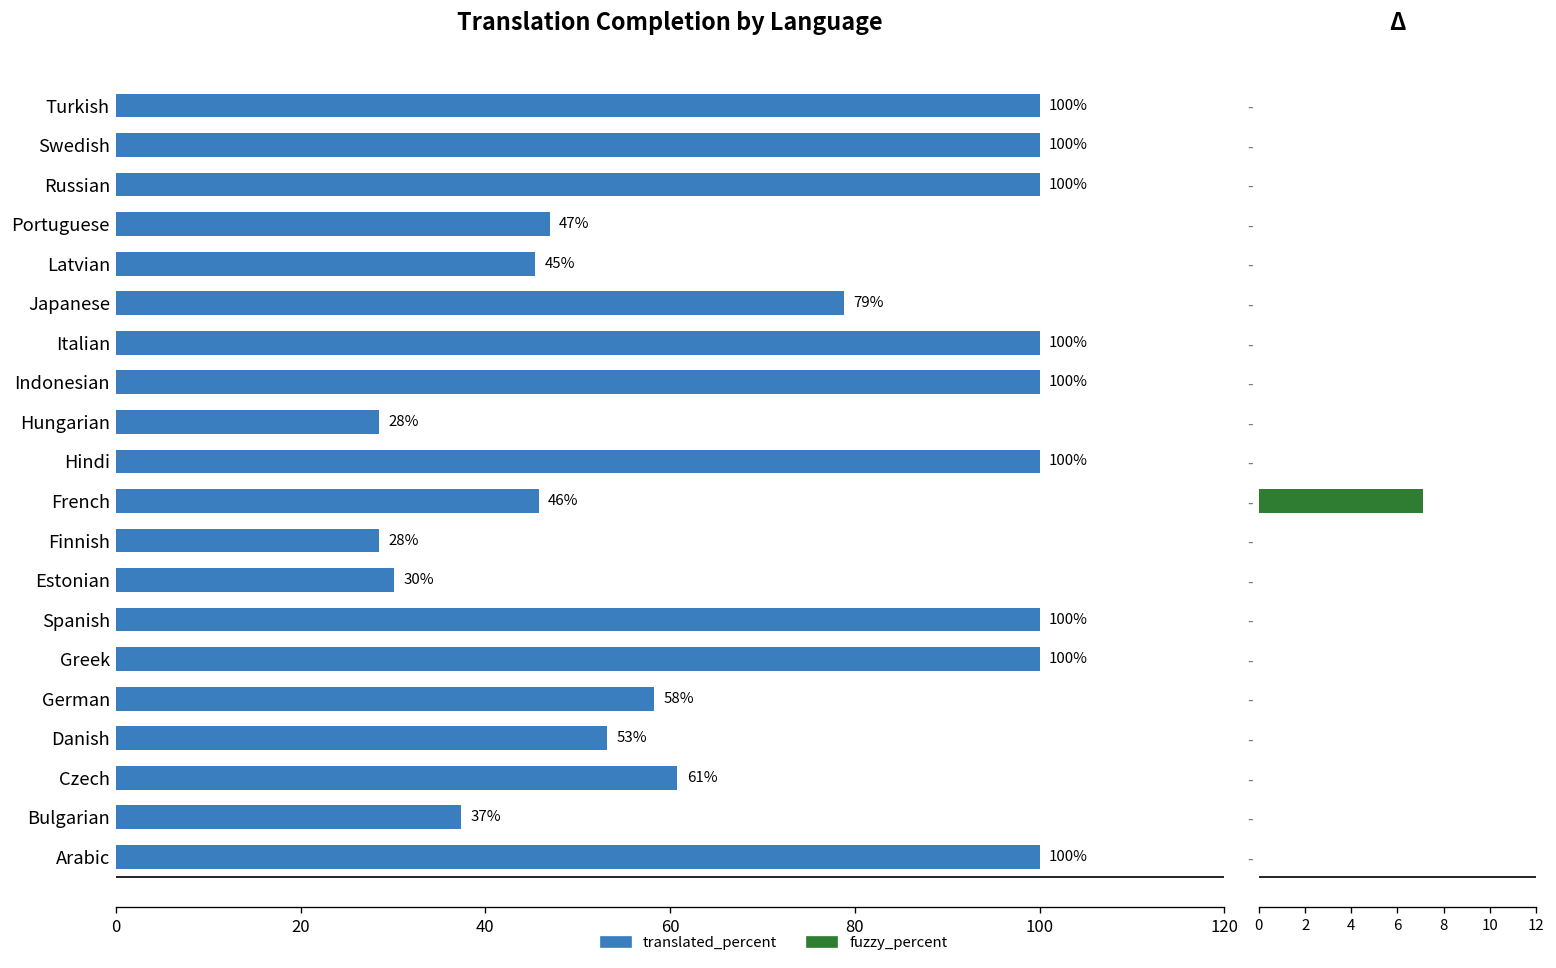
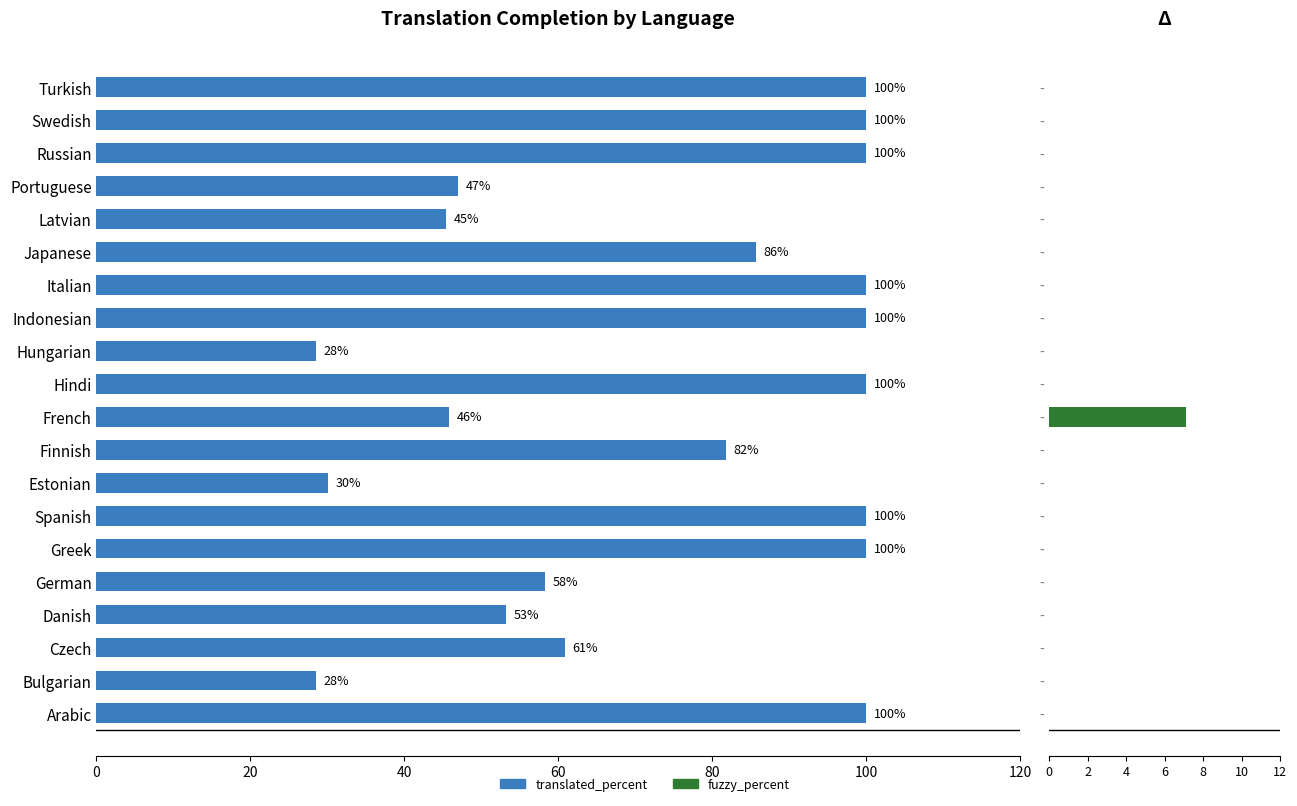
  {
    "Translation Completion by Language": {
      "Turkish": "100%",
      "Swedish": "100%",
      "Russian": "100%",
      "Portuguese": "47%",
      "Latvian": "45%",
-     "Japanese": "79%",
+     "Japanese": "86%",
      "Italian": "100%",
      "Indonesian": "100%",
      "Hungarian": "28%",
      "Hindi": "100%",
      "French": "46%",
-     "Finnish": "28%",
+     "Finnish": "82%",
      "Estonian": "30%",
      "Spanish": "100%",
      "Greek": "100%",
      "German": "58%",
      "Danish": "53%",
      "Czech": "61%",
-     "Bulgarian": "37%",
+     "Bulgarian": "28%",
      "Arabic": "100%"
    }
  }
